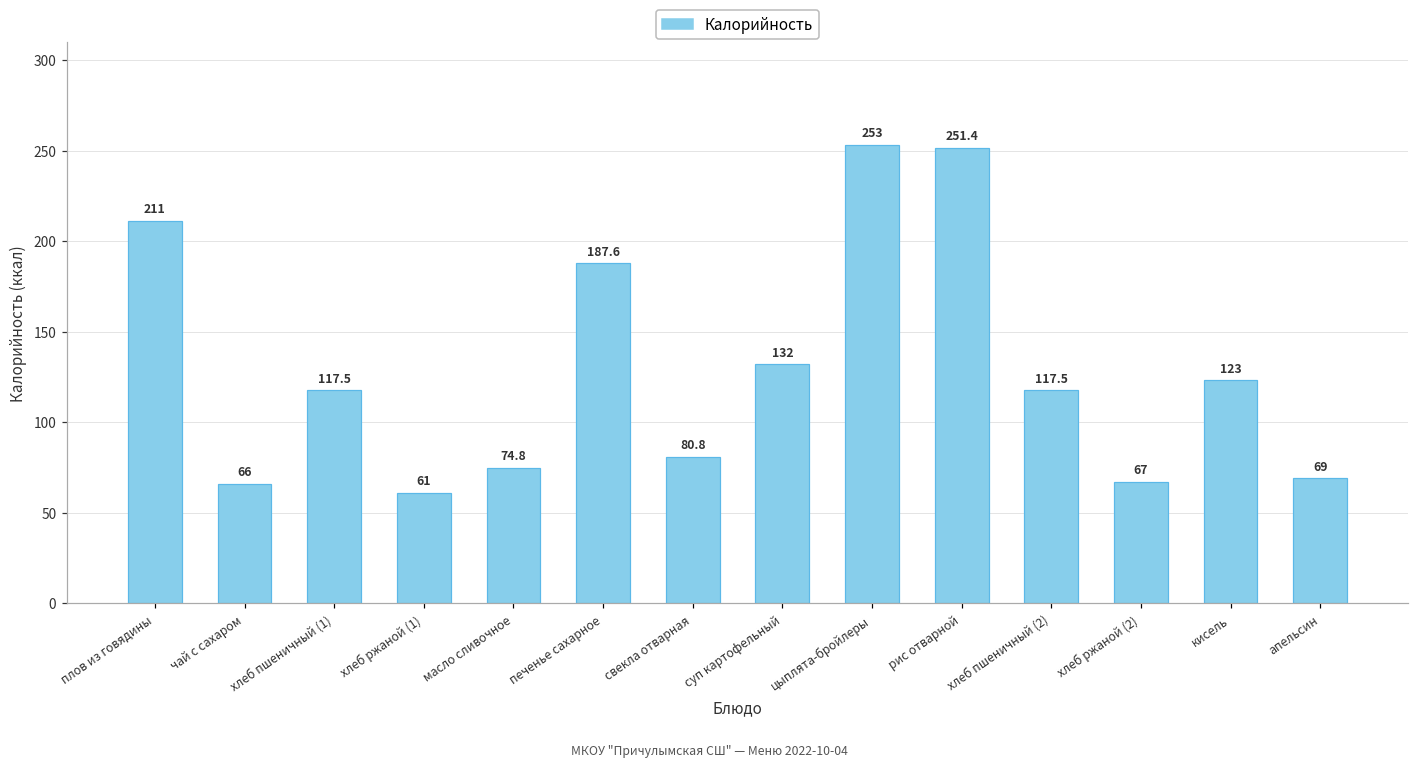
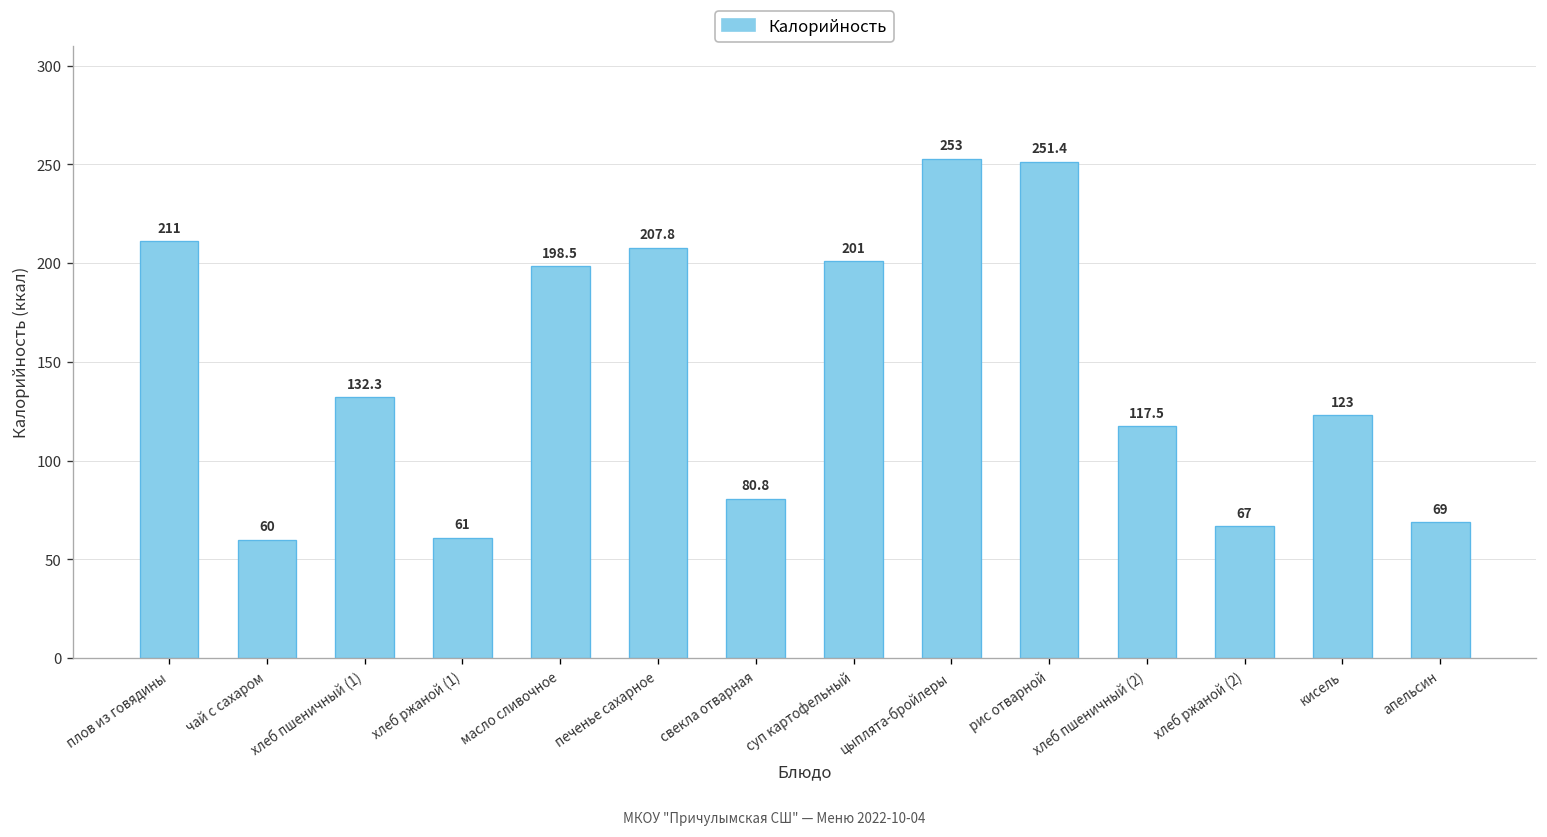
  {
    "плов из говядины": 211,
-   "чай с сахаром": 66,
-   "хлеб пшеничный (1)": 117.5,
+   "чай с сахаром": 60,
+   "хлеб пшеничный (1)": 132.3,
    "хлеб ржаной (1)": 61,
-   "масло сливочное": 74.8,
-   "печенье сахарное": 187.6,
+   "масло сливочное": 198.5,
+   "печенье сахарное": 207.8,
    "свекла отварная": 80.8,
-   "суп картофельный": 132,
+   "суп картофельный": 201,
    "цыплята-бройлеры": 253,
    "рис отварной": 251.4,
    "хлеб пшеничный (2)": 117.5,
    "хлеб ржаной (2)": 67,
    "кисель": 123,
    "апельсин": 69
  }
